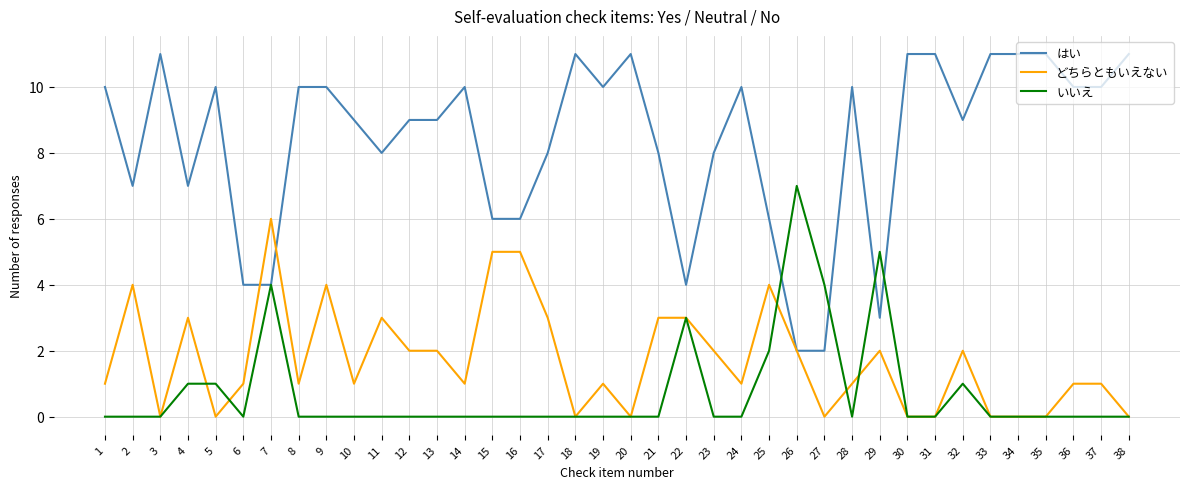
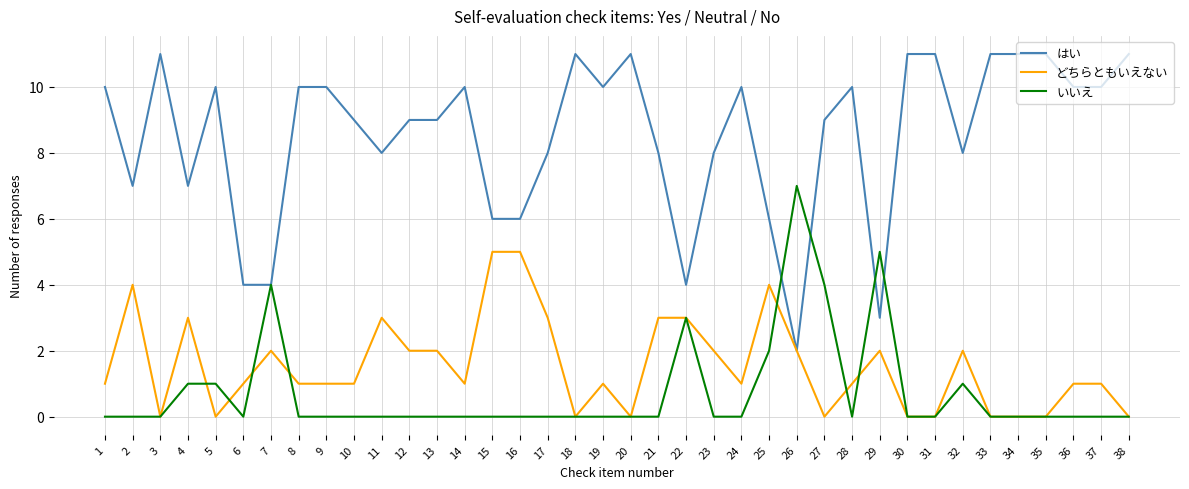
  {
    "はい": {
      "1": 10,
      "2": 7,
      "3": 11,
      "4": 7,
      "5": 10,
      "6": 4,
      "8": 10,
      "9": 10,
      "10": 9,
      "11": 8,
      "12": 9,
      "13": 9,
      "14": 10,
      "15": 6,
      "16": 6,
      "17": 8,
      "18": 11,
      "19": 10,
      "20": 11,
      "21": 8,
      "22": 4,
      "23": 8,
      "24": 10,
      "25": 6,
-     "27": 2,
+     "27": 9,
      "28": 10,
      "29": 3,
      "30": 11,
      "31": 11,
-     "32": 9,
+     "32": 8,
      "33": 11
    },
    "どちらともいえない": {
      "1": 1,
      "2": 4,
      "4": 3,
      "5": 0,
      "6": 1,
-     "7": 6,
+     "7": 2,
      "8": 1,
-     "9": 4,
+     "9": 1,
      "10": 1,
      "11": 3,
      "12": 2,
      "13": 2,
      "14": 1,
      "15": 5,
      "16": 5,
      "17": 3,
      "19": 1,
      "21": 3,
      "23": 2,
      "24": 1,
      "25": 4,
      "27": 0,
      "28": 1,
      "29": 2,
      "32": 2,
      "36": 1,
      "37": 1
    },
    "いいえ": {
      "1": 0,
      "2": 0,
      "4": 1,
      "5": 1,
      "6": 0,
      "8": 0,
      "9": 0,
      "10": 0,
      "11": 0,
      "12": 0,
      "13": 0,
      "14": 0,
      "15": 0,
      "16": 0,
      "17": 0,
      "19": 0,
      "21": 0,
      "23": 0,
      "24": 0,
      "25": 2,
      "26": 7,
      "27": 4,
      "28": 0,
      "29": 5,
      "32": 1,
      "36": 0,
      "37": 0
    }
  }
